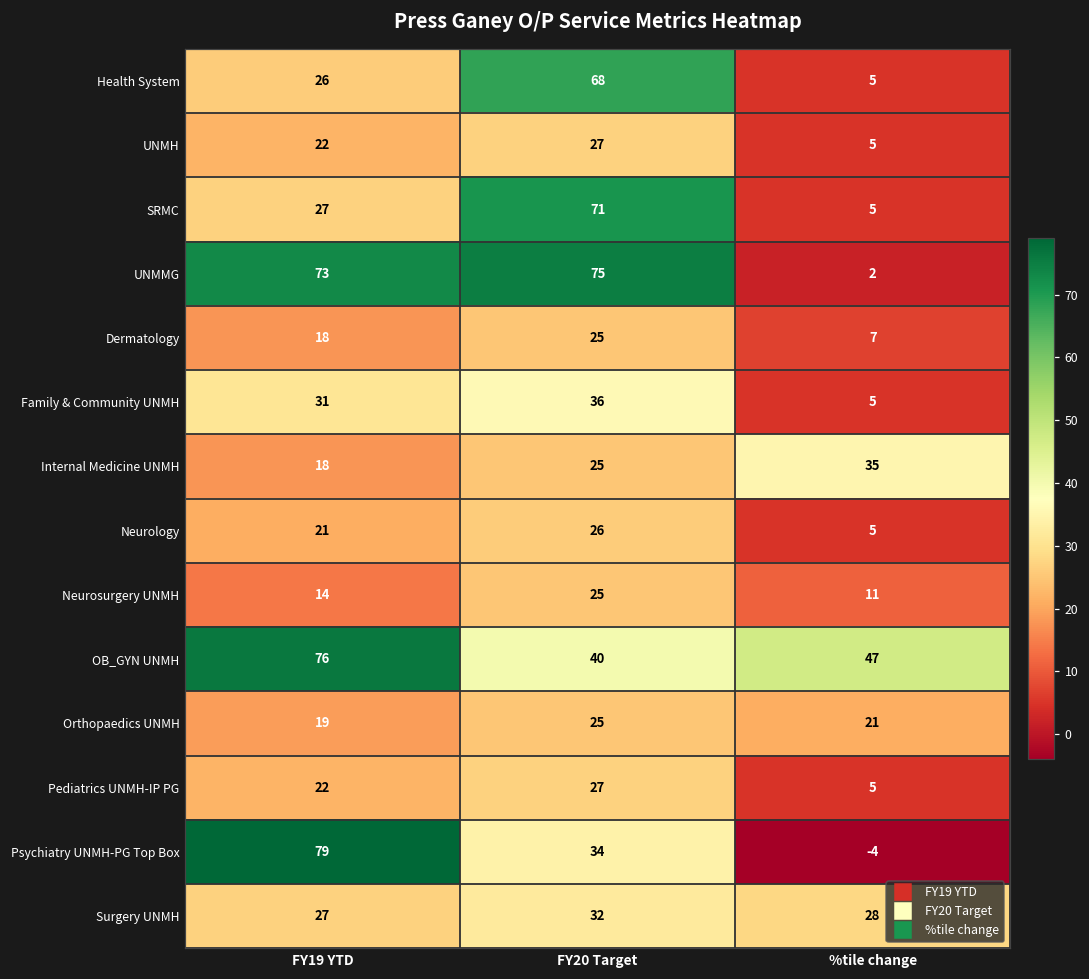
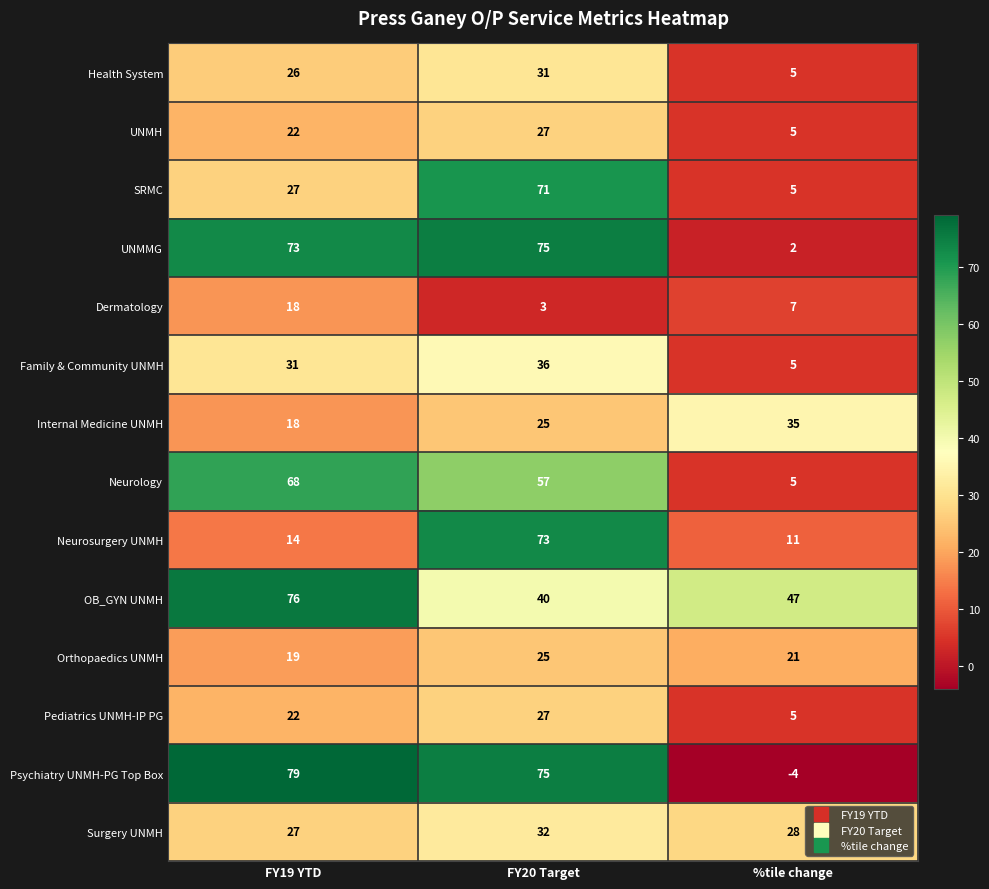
  {
    "Health System": {
      "FY19 YTD": 26,
-     "FY20 Target": 68,
+     "FY20 Target": 31,
      "%tile change": 5
    },
    "UNMH": {
      "FY19 YTD": 22,
      "FY20 Target": 27,
      "%tile change": 5
    },
    "SRMC": {
      "FY19 YTD": 27,
      "FY20 Target": 71,
      "%tile change": 5
    },
    "UNMMG": {
      "FY19 YTD": 73,
      "FY20 Target": 75,
      "%tile change": 2
    },
    "Dermatology": {
      "FY19 YTD": 18,
-     "FY20 Target": 25,
+     "FY20 Target": 3,
      "%tile change": 7
    },
    "Family & Community UNMH": {
      "FY19 YTD": 31,
      "FY20 Target": 36,
      "%tile change": 5
    },
    "Internal Medicine UNMH": {
      "FY19 YTD": 18,
      "FY20 Target": 25,
      "%tile change": 35
    },
    "Neurology": {
-     "FY19 YTD": 21,
-     "FY20 Target": 26,
+     "FY19 YTD": 68,
+     "FY20 Target": 57,
      "%tile change": 5
    },
    "Neurosurgery UNMH": {
      "FY19 YTD": 14,
-     "FY20 Target": 25,
+     "FY20 Target": 73,
      "%tile change": 11
    },
    "OB_GYN UNMH": {
      "FY19 YTD": 76,
      "FY20 Target": 40,
      "%tile change": 47
    },
    "Orthopaedics UNMH": {
      "FY19 YTD": 19,
      "FY20 Target": 25,
      "%tile change": 21
    },
    "Pediatrics UNMH-IP PG": {
      "FY19 YTD": 22,
      "FY20 Target": 27,
      "%tile change": 5
    },
    "Psychiatry UNMH-PG Top Box": {
      "FY19 YTD": 79,
-     "FY20 Target": 34,
+     "FY20 Target": 75,
      "%tile change": -4
    },
    "Surgery UNMH": {
      "FY19 YTD": 27,
      "FY20 Target": 32,
      "%tile change": 28
    }
  }
